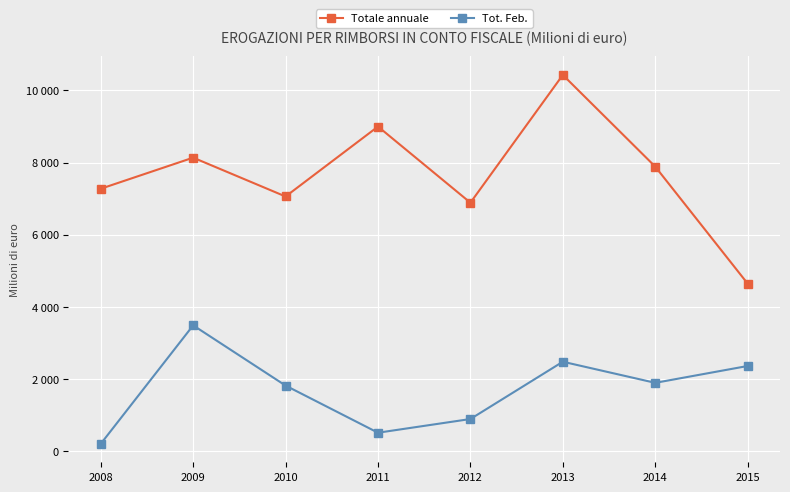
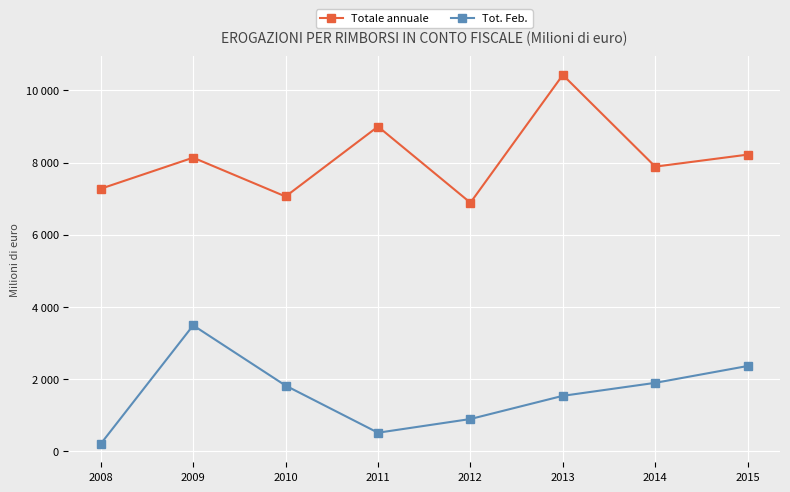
  {
    "Totale annuale": {
      "2008": 7300,
      "2009": 8100,
      "2010": 7100,
      "2011": 9000,
      "2012": 6900,
      "2013": 10400,
      "2014": 7900,
-     "2015": 4600
+     "2015": 8200
    },
    "Tot. Feb.": {
      "2008": 200,
      "2009": 3500,
      "2010": 1800,
      "2011": 500,
      "2012": 900,
-     "2013": 2500,
+     "2013": 1500,
      "2014": 1900,
      "2015": 2400
    }
  }
